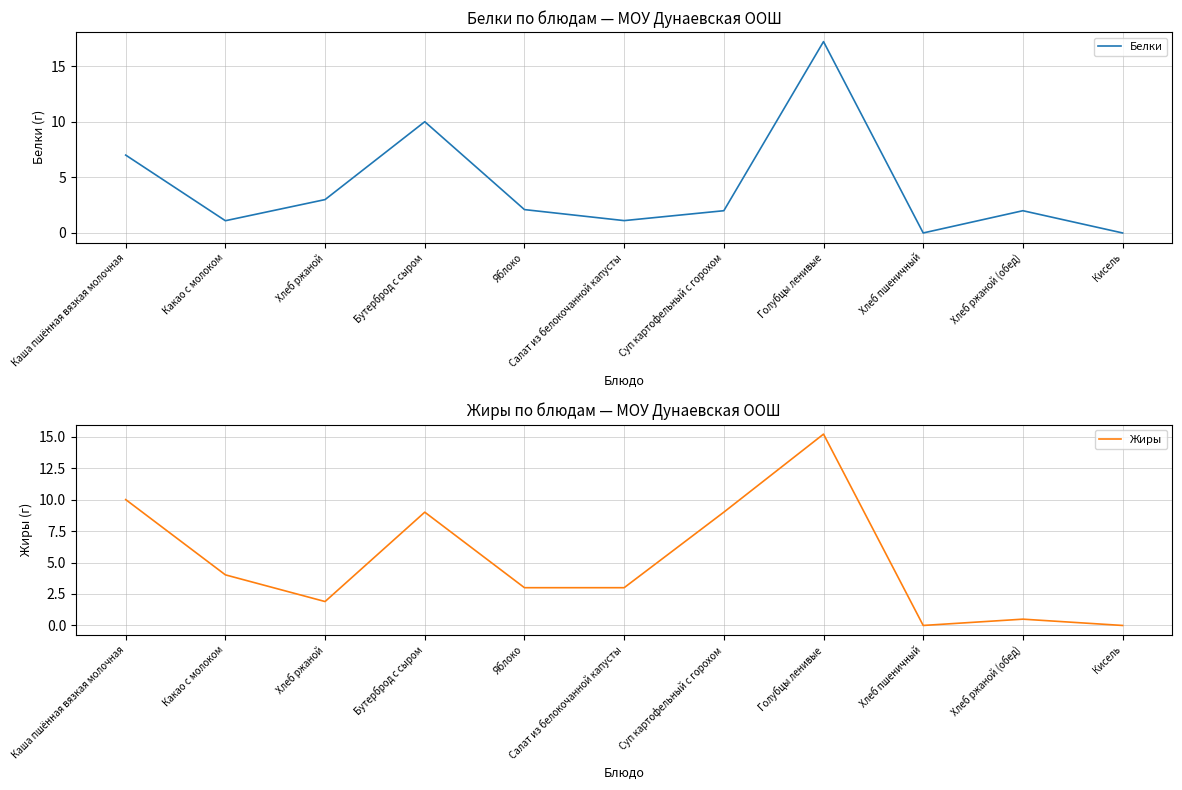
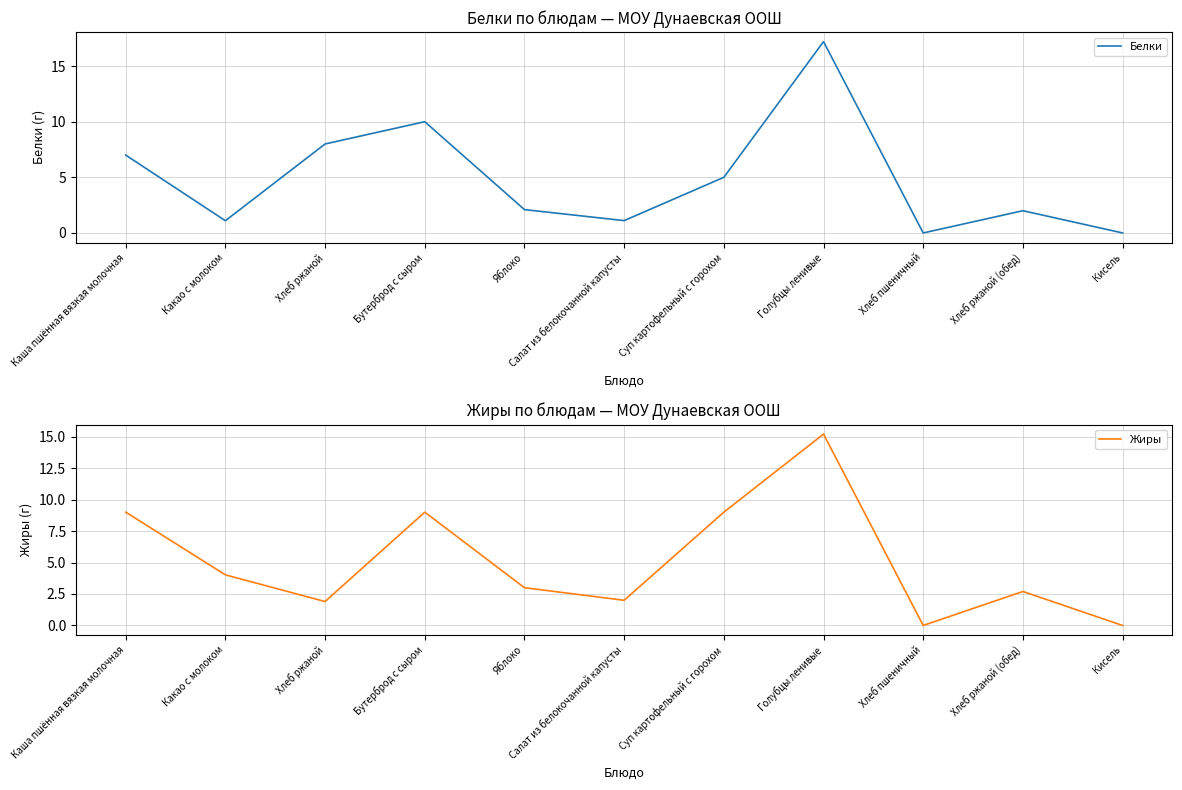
  {
    "Белки по блюдам — МОУ Дунаевская ООШ": {
      "Каша пшённая вязкая молочная": 7,
      "Какао с молоком": 1,
-     "Хлеб ржаной": 3,
+     "Хлеб ржаной": 8,
      "Бутерброд с сыром": 10,
      "Яблоко": 2,
      "Салат из белокочанной капусты": 1,
-     "Суп картофельный с горохом": 2,
+     "Суп картофельный с горохом": 5,
      "Голубцы ленивые": 17,
      "Хлеб пшеничный": 0,
      "Хлеб ржаной (обед)": 2,
      "Кисель": 0
    },
    "Жиры по блюдам — МОУ Дунаевская ООШ": {
-     "Каша пшённая вязкая молочная": 10,
+     "Каша пшённая вязкая молочная": 9,
      "Какао с молоком": 4.0,
      "Хлеб ржаной": 1.9,
      "Бутерброд с сыром": 9.0,
      "Яблоко": 3.0,
-     "Салат из белокочанной капусты": 3,
+     "Салат из белокочанной капусты": 2,
      "Суп картофельный с горохом": 9.0,
      "Голубцы ленивые": 15.2,
      "Хлеб пшеничный": 0.0,
-     "Хлеб ржаной (обед)": 0.5,
+     "Хлеб ржаной (обед)": 2.7,
      "Кисель": 0.0
    }
  }
